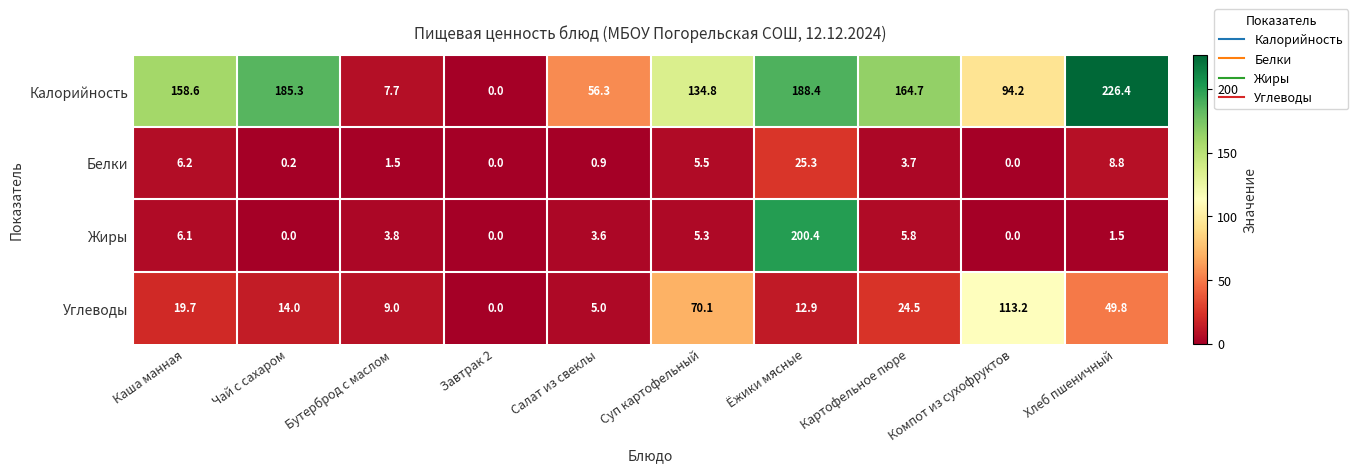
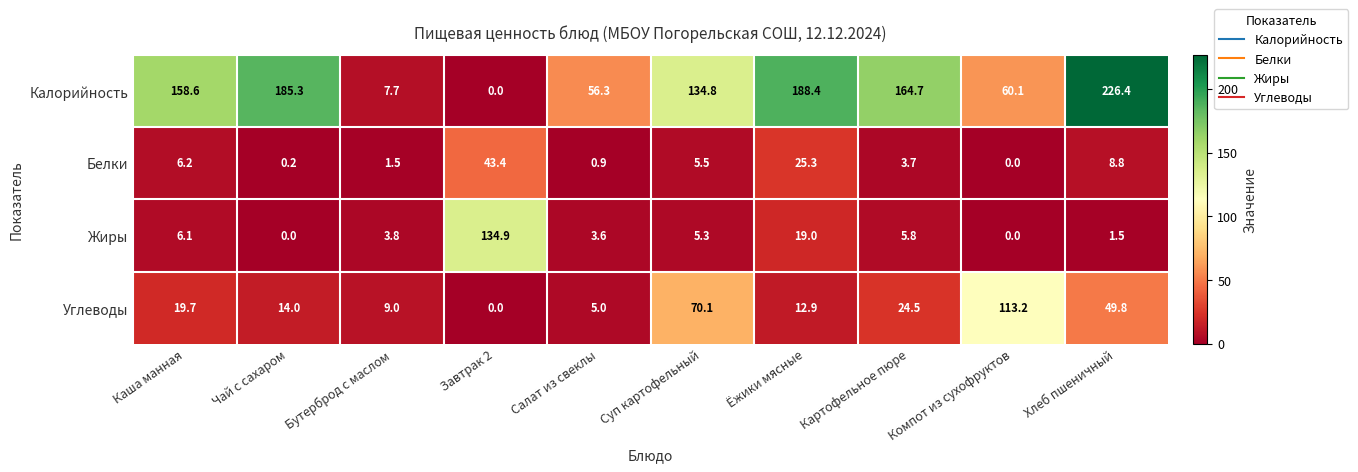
  {
    "Калорийность": {
      "Каша манная": 158.6,
      "Чай с сахаром": 185.3,
      "Бутерброд с маслом": 7.7,
      "Завтрак 2": 0.0,
      "Салат из свеклы": 56.3,
      "Суп картофельный": 134.8,
      "Ёжики мясные": 188.4,
      "Картофельное пюре": 164.7,
-     "Компот из сухофруктов": 94.2,
+     "Компот из сухофруктов": 60.1,
      "Хлеб пшеничный": 226.4
    },
    "Белки": {
      "Каша манная": 6.2,
      "Чай с сахаром": 0.2,
      "Бутерброд с маслом": 1.5,
-     "Завтрак 2": 0.0,
+     "Завтрак 2": 43.4,
      "Салат из свеклы": 0.9,
      "Суп картофельный": 5.5,
      "Ёжики мясные": 25.3,
      "Картофельное пюре": 3.7,
      "Компот из сухофруктов": 0.0,
      "Хлеб пшеничный": 8.8
    },
    "Жиры": {
      "Каша манная": 6.1,
      "Чай с сахаром": 0.0,
      "Бутерброд с маслом": 3.8,
-     "Завтрак 2": 0.0,
+     "Завтрак 2": 134.9,
      "Салат из свеклы": 3.6,
      "Суп картофельный": 5.3,
-     "Ёжики мясные": 200.4,
+     "Ёжики мясные": 19.0,
      "Картофельное пюре": 5.8,
      "Компот из сухофруктов": 0.0,
      "Хлеб пшеничный": 1.5
    },
    "Углеводы": {
      "Каша манная": 19.7,
      "Чай с сахаром": 14.0,
      "Бутерброд с маслом": 9.0,
      "Завтрак 2": 0.0,
      "Салат из свеклы": 5.0,
      "Суп картофельный": 70.1,
      "Ёжики мясные": 12.9,
      "Картофельное пюре": 24.5,
      "Компот из сухофруктов": 113.2,
      "Хлеб пшеничный": 49.8
    }
  }
